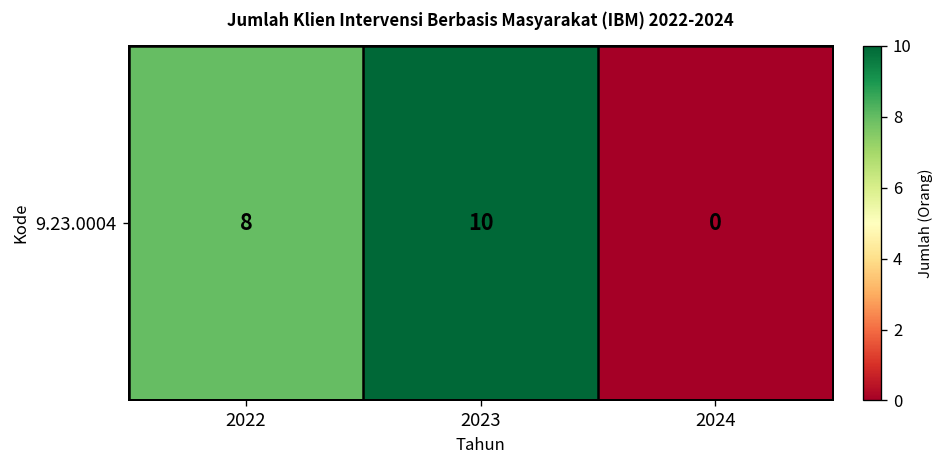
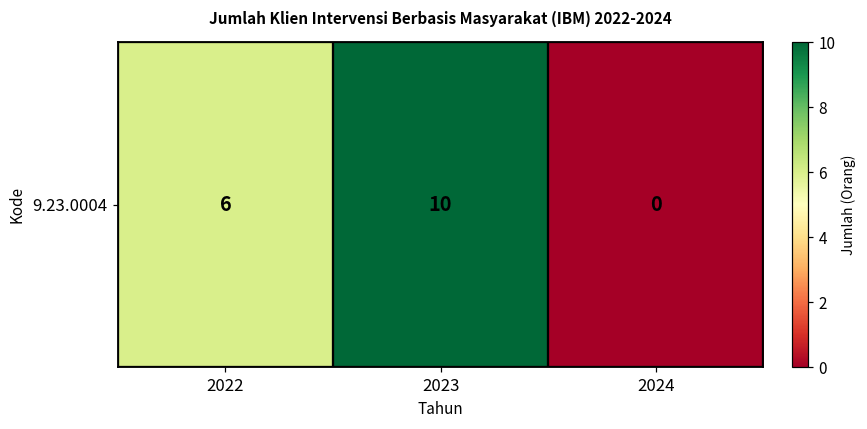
  {
    "9.23.0004": {
-     "2022": 8,
+     "2022": 6,
      "2023": 10,
      "2024": 0
    }
  }
